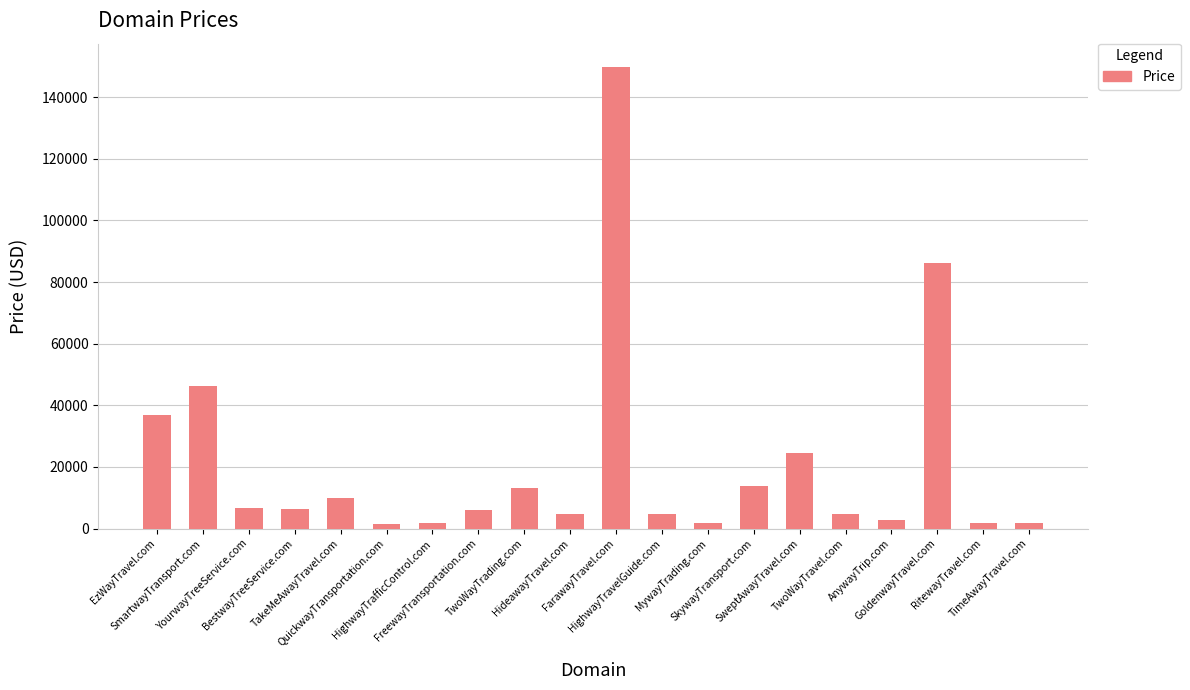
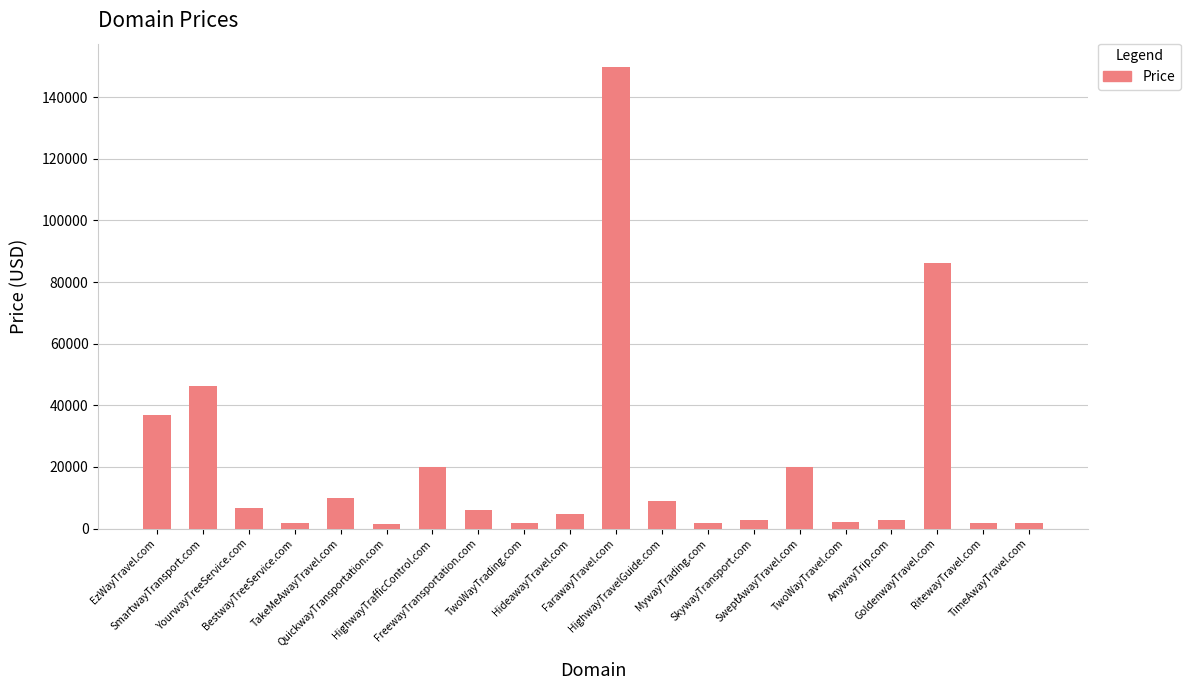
  {
    "EzWayTravel.com": 37000,
    "SmartwayTransport.com": 46000,
    "YourwayTreeService.com": 7000,
-   "BestwayTreeService.com": 6000,
+   "BestwayTreeService.com": 2000,
    "TakeMeAwayTravel.com": 10000,
    "QuickwayTransportation.com": 1000,
-   "HighwayTrafficControl.com": 2000,
+   "HighwayTrafficControl.com": 20000,
    "FreewayTransportation.com": 6000,
-   "TwoWayTrading.com": 13000,
+   "TwoWayTrading.com": 2000,
    "HideawayTravel.com": 5000,
    "FarawayTravel.com": 150000,
-   "HighwayTravelGuide.com": 5000,
+   "HighwayTravelGuide.com": 9000,
    "MywayTrading.com": 2000,
-   "SkywayTransport.com": 14000,
-   "SweptAwayTravel.com": 25000,
-   "TwoWayTravel.com": 5000,
+   "SkywayTransport.com": 3000,
+   "SweptAwayTravel.com": 20000,
+   "TwoWayTravel.com": 2000,
    "AnywayTrip.com": 3000,
    "GoldenwayTravel.com": 86000,
    "RitewayTravel.com": 2000,
    "TimeAwayTravel.com": 2000
  }
